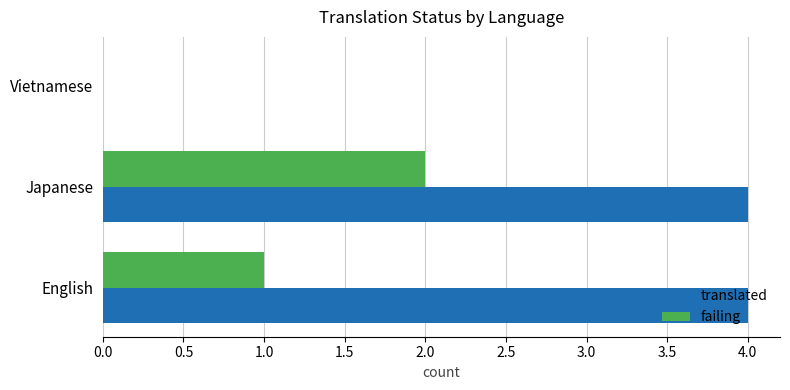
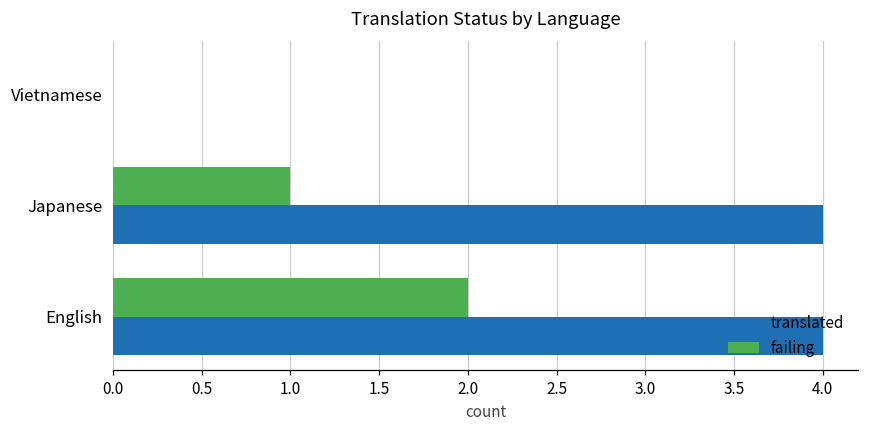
  {
    "translated": {
      "Vietnamese": 0,
      "Japanese": 4,
      "English": 4
    },
    "failing": {
      "Vietnamese": 0,
-     "Japanese": 2,
-     "English": 1
+     "Japanese": 1,
+     "English": 2
    }
  }
